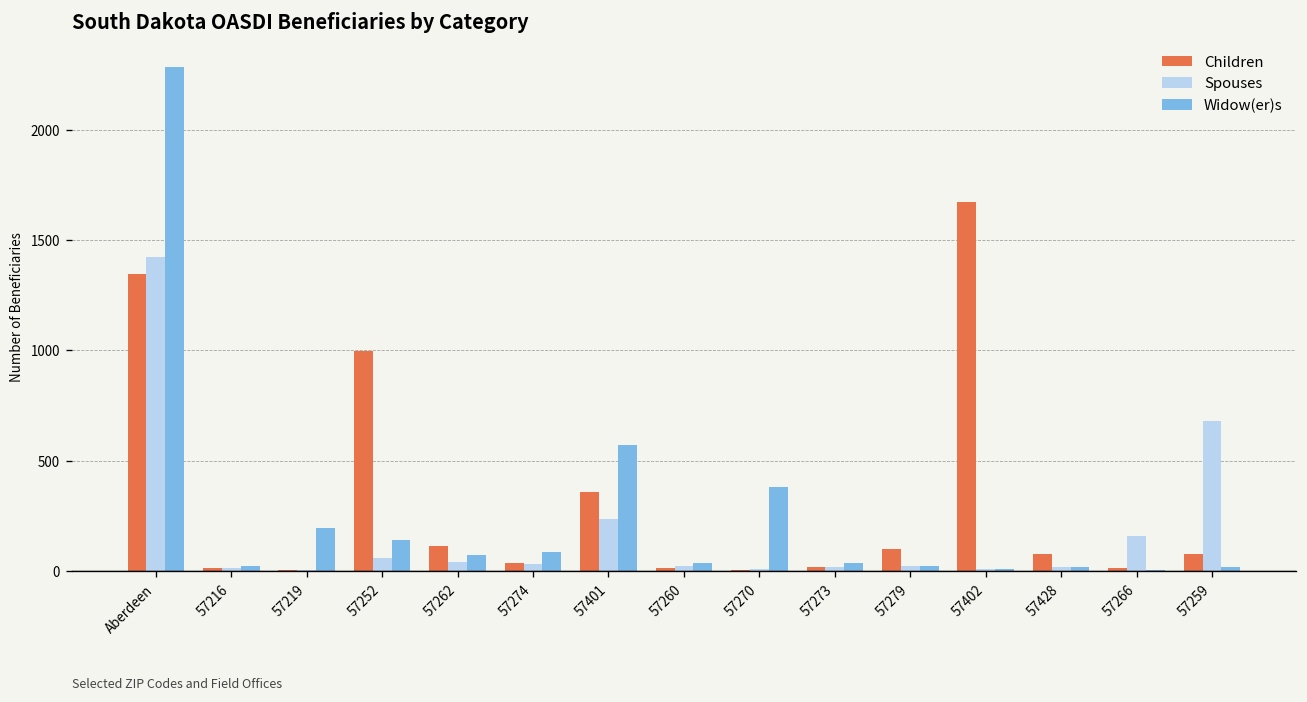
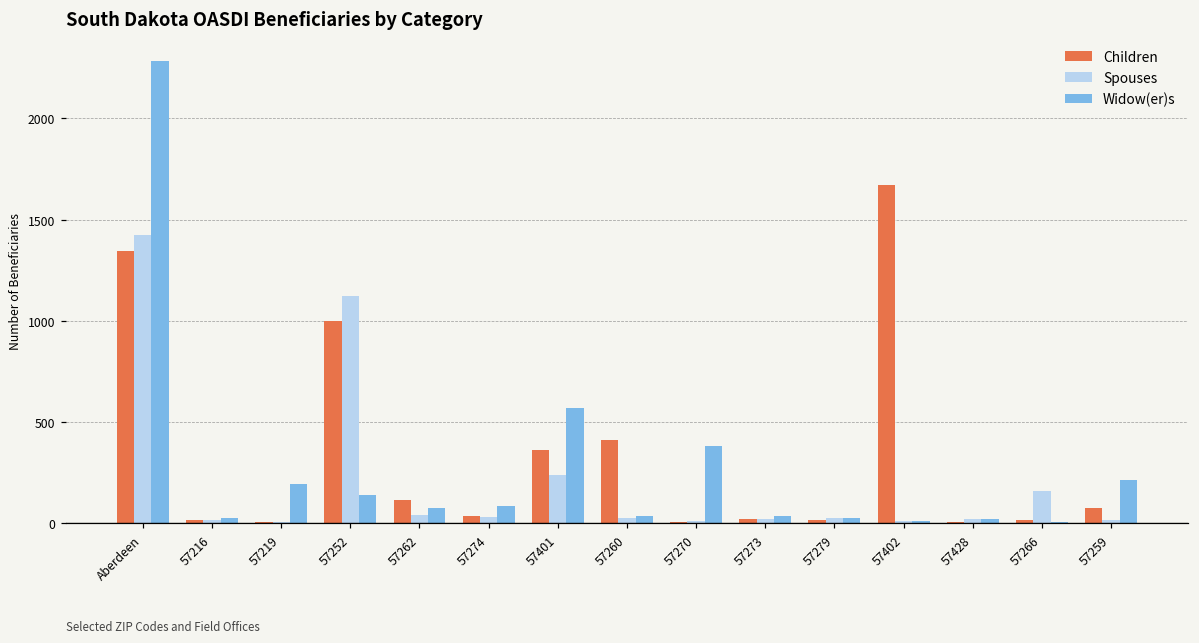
  {
    "Children": {
      "Aberdeen": 1350,
      "57216": 20,
      "57252": 1000,
      "57262": 120,
      "57274": 40,
      "57401": 360,
-     "57260": 20,
+     "57260": 410,
      "57273": 20,
-     "57279": 100,
+     "57279": 20,
      "57402": 1670,
-     "57428": 80,
+     "57428": 10,
      "57266": 20,
      "57259": 80
    },
    "Spouses": {
      "Aberdeen": 1430,
      "57216": 20,
-     "57252": 60,
+     "57252": 1120,
      "57262": 40,
      "57274": 30,
      "57401": 240,
      "57260": 30,
      "57273": 20,
      "57279": 30,
      "57428": 20,
      "57266": 160,
-     "57259": 680
+     "57259": 20
    },
    "Widow(er)s": {
      "Aberdeen": 2290,
      "57216": 30,
      "57219": 200,
      "57252": 140,
      "57262": 80,
      "57274": 90,
      "57401": 570,
      "57260": 40,
      "57270": 380,
      "57273": 40,
      "57279": 30,
      "57428": 20,
-     "57259": 20
+     "57259": 210
    }
  }
